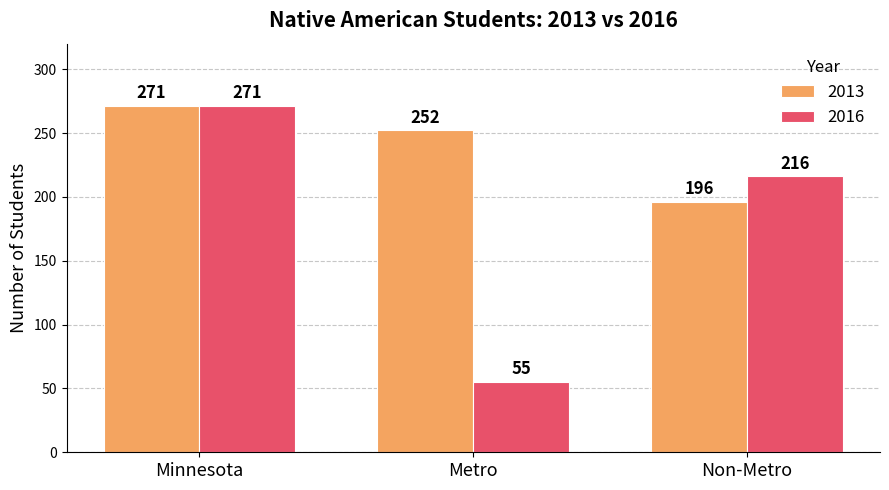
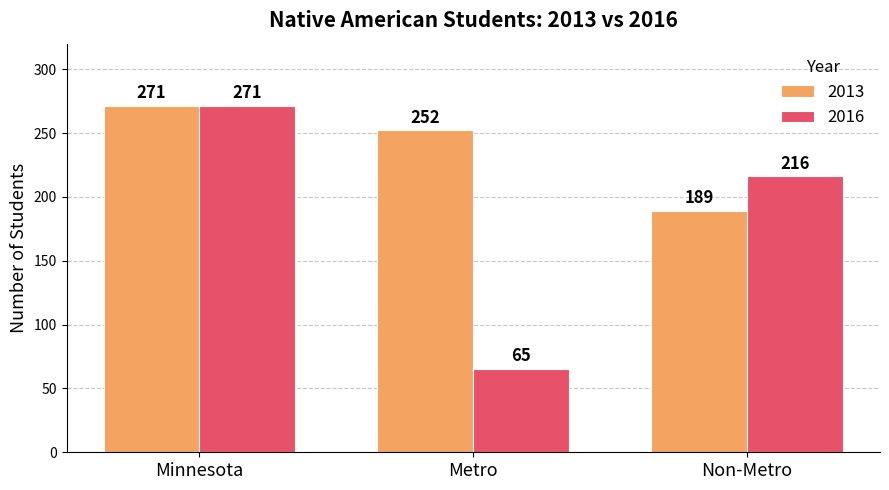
  {
    "2013": {
      "Minnesota": 271,
      "Metro": 252,
-     "Non-Metro": 196
+     "Non-Metro": 189
    },
    "2016": {
      "Minnesota": 271,
-     "Metro": 55,
+     "Metro": 65,
      "Non-Metro": 216
    }
  }
